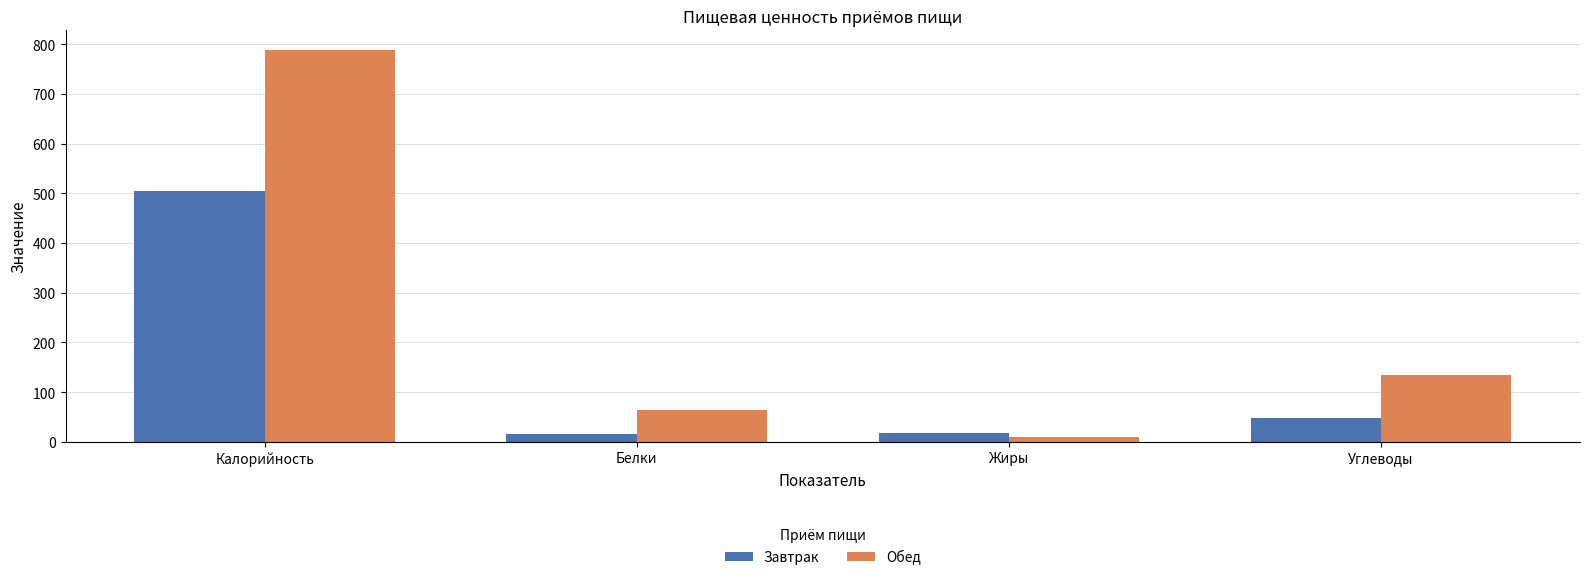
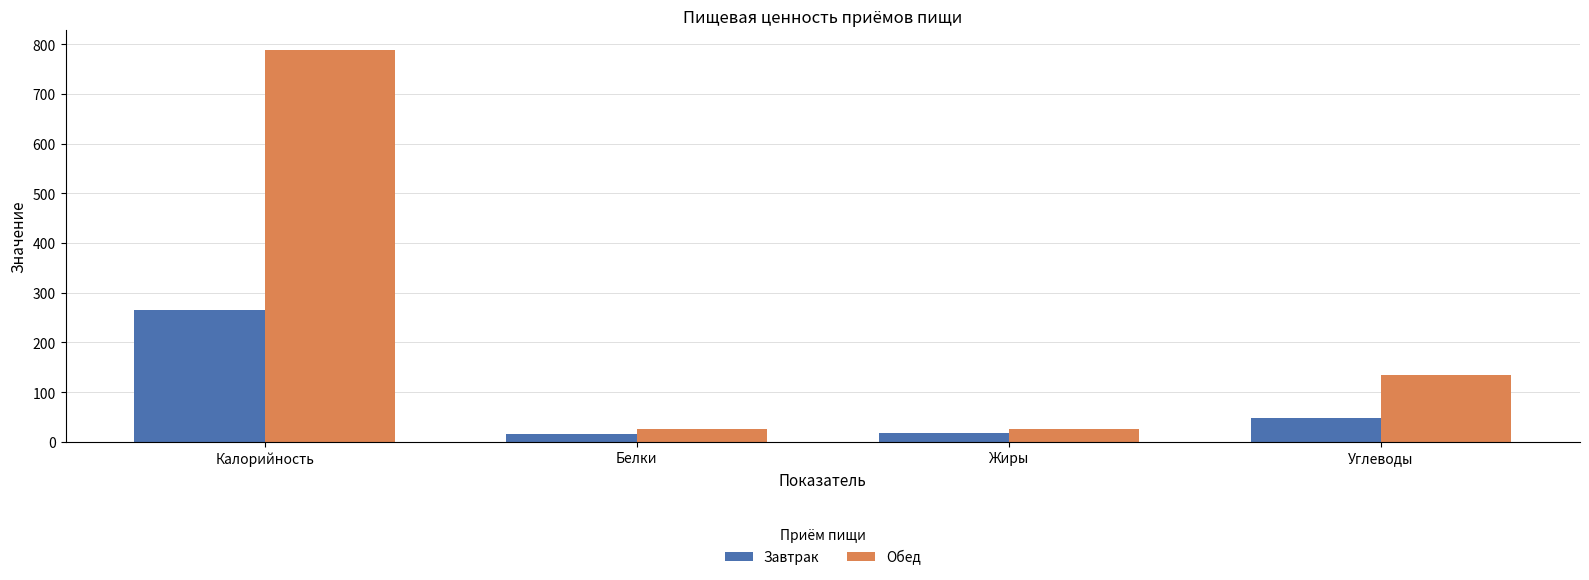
  {
    "Завтрак": {
-     "Калорийность": 500,
+     "Калорийность": 260,
      "Белки": 20,
      "Жиры": 20,
      "Углеводы": 50
    },
    "Обед": {
      "Калорийность": 790,
-     "Белки": 60,
-     "Жиры": 10,
+     "Белки": 30,
+     "Жиры": 30,
      "Углеводы": 130
    }
  }
